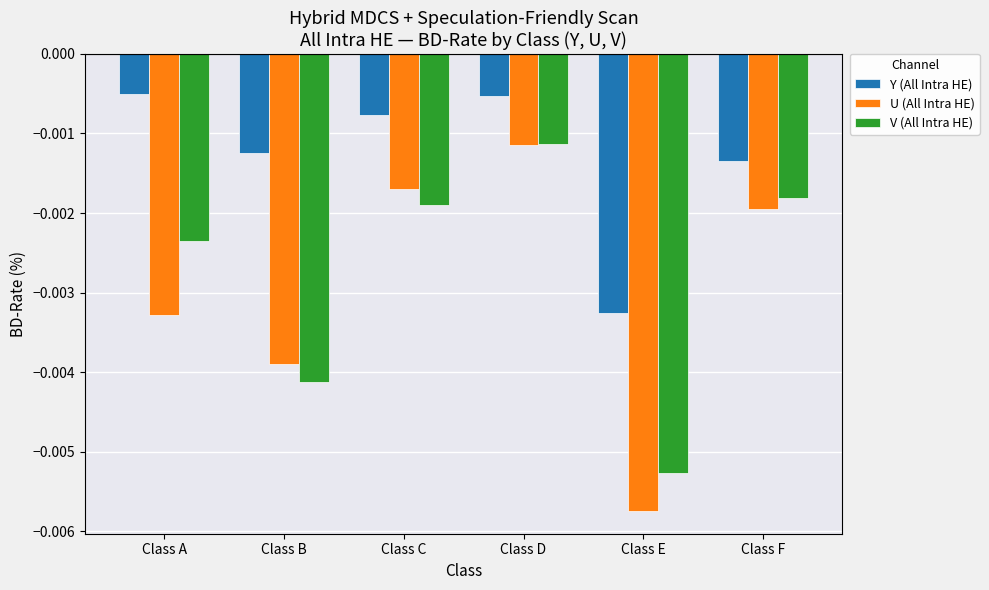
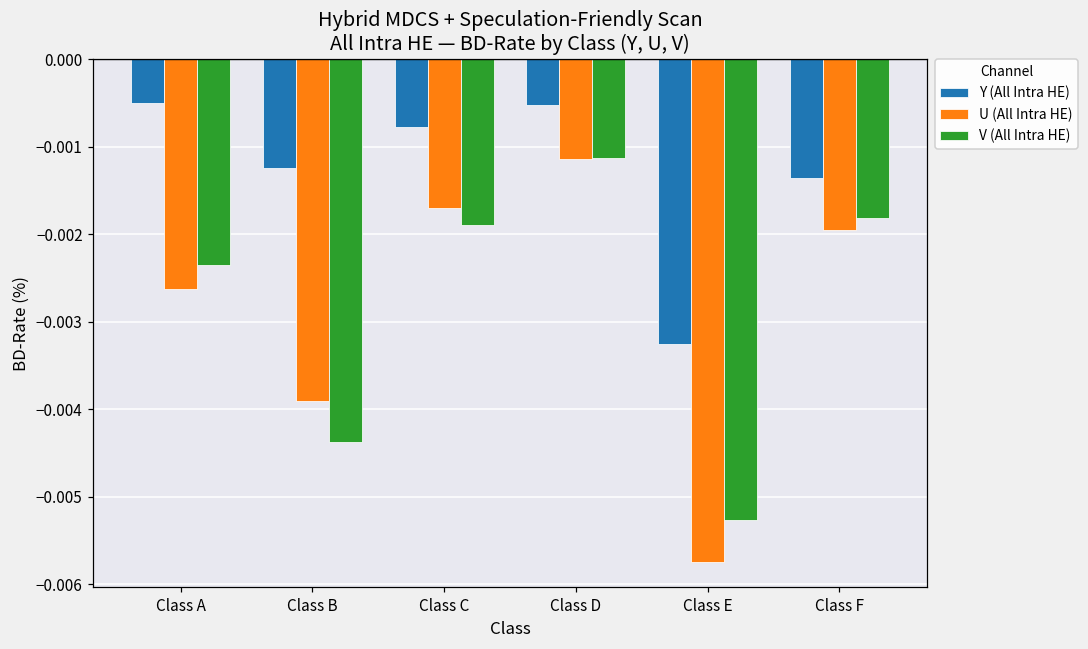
  {
    "Y (All Intra HE)": {
      "Class A": -0.0005,
      "Class B": -0.0012,
      "Class C": -0.0008,
      "Class D": -0.0005,
      "Class E": -0.0033,
      "Class F": -0.0014
    },
    "U (All Intra HE)": {
-     "Class A": -0.0033,
+     "Class A": -0.0026,
      "Class B": -0.0039,
      "Class C": -0.0017,
      "Class D": -0.0011,
      "Class E": -0.0057,
      "Class F": -0.0019
    },
    "V (All Intra HE)": {
      "Class A": -0.0023,
-     "Class B": -0.0041,
+     "Class B": -0.0044,
      "Class C": -0.0019,
      "Class D": -0.0011,
      "Class E": -0.0053,
      "Class F": -0.0018
    }
  }
